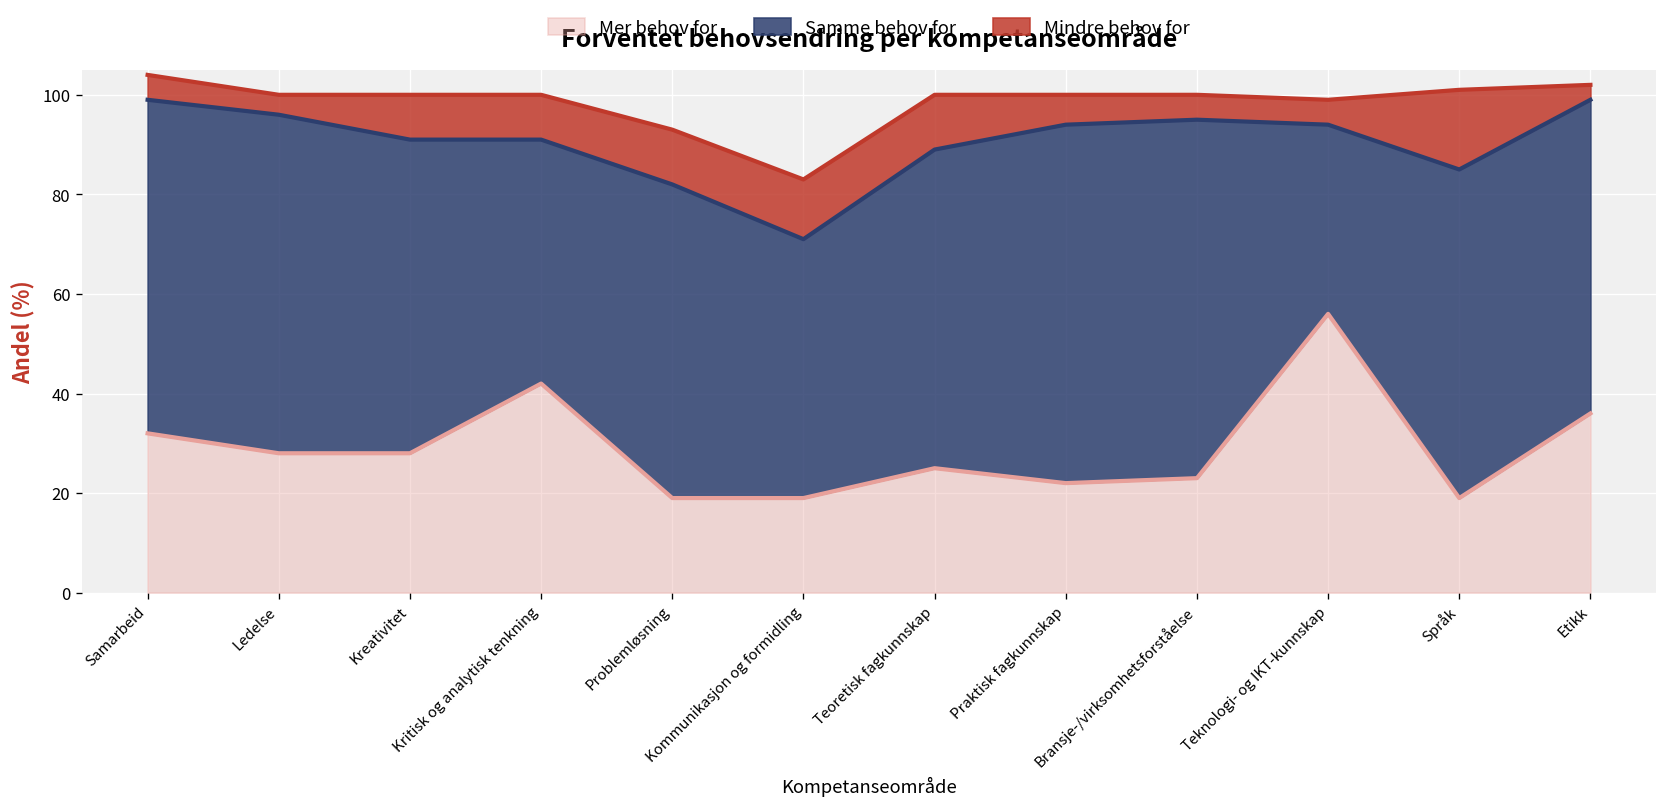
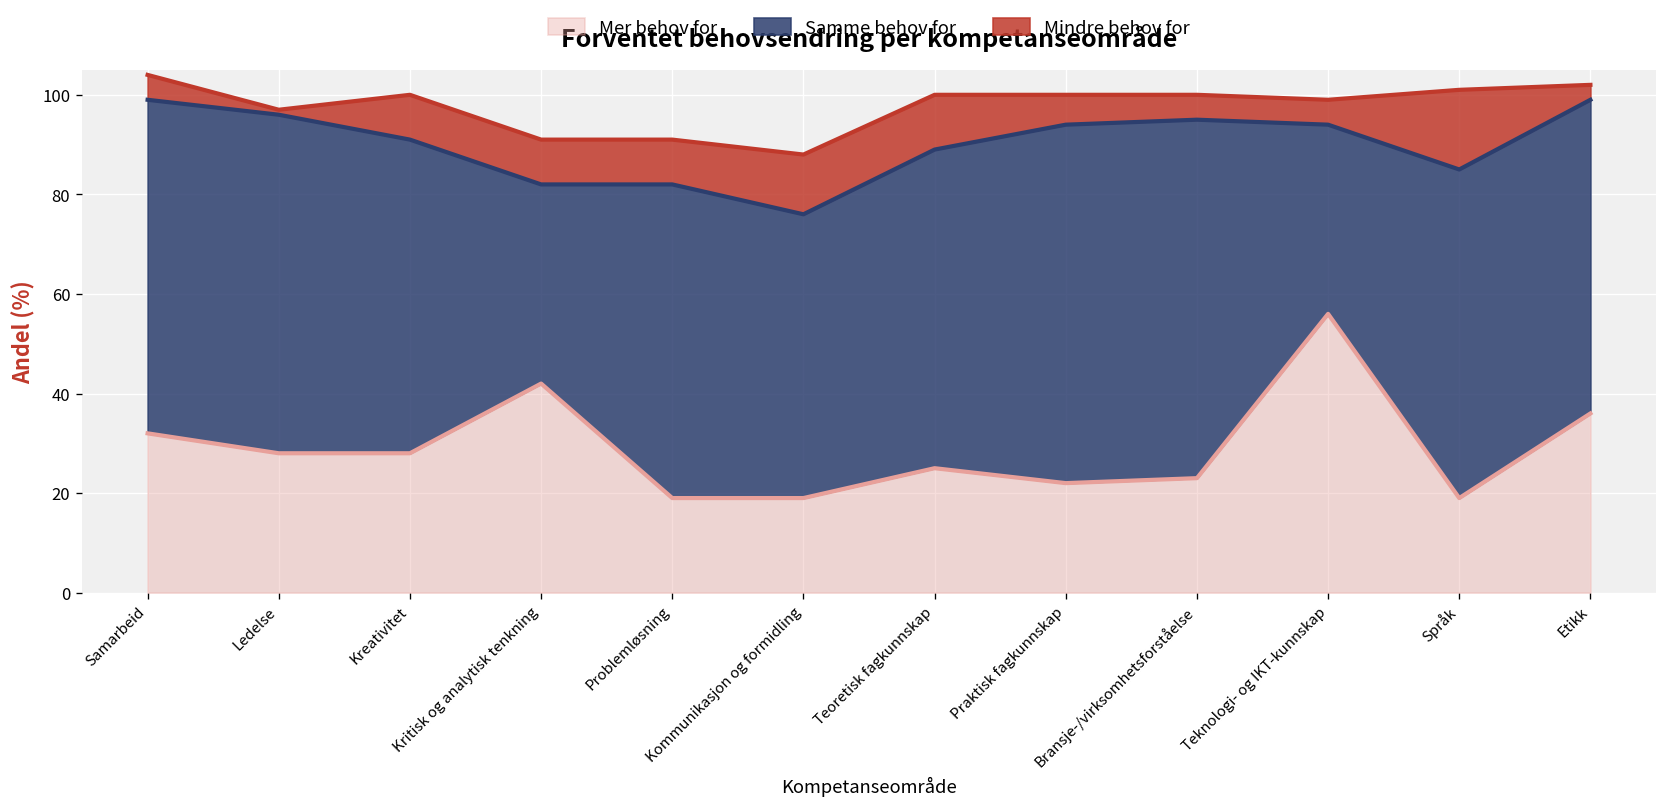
  {
    "Mer behov for": {
      "Samarbeid": 32,
      "Ledelse": 28,
      "Kreativitet": 28,
      "Kritisk og analytisk tenkning": 42,
      "Problemløsning": 19,
      "Kommunikasjon og formidling": 19,
      "Teoretisk fagkunnskap": 25,
      "Praktisk fagkunnskap": 22,
      "Bransje-/virksomhetsforståelse": 23,
      "Teknologi- og IKT-kunnskap": 56,
      "Språk": 19,
      "Etikk": 36
    },
    "Samme behov for": {
      "Samarbeid": 67,
      "Ledelse": 68,
      "Kreativitet": 63,
-     "Kritisk og analytisk tenkning": 49,
+     "Kritisk og analytisk tenkning": 40,
      "Problemløsning": 63,
-     "Kommunikasjon og formidling": 52,
+     "Kommunikasjon og formidling": 57,
      "Teoretisk fagkunnskap": 64,
      "Praktisk fagkunnskap": 72,
      "Bransje-/virksomhetsforståelse": 72,
      "Teknologi- og IKT-kunnskap": 38,
      "Språk": 66,
      "Etikk": 63
    },
    "Mindre behov for": {
      "Samarbeid": 5,
-     "Ledelse": 4,
+     "Ledelse": 1,
      "Kreativitet": 9,
      "Kritisk og analytisk tenkning": 9,
-     "Problemløsning": 11,
+     "Problemløsning": 9,
      "Kommunikasjon og formidling": 12,
      "Teoretisk fagkunnskap": 11,
      "Praktisk fagkunnskap": 6,
      "Bransje-/virksomhetsforståelse": 5,
      "Teknologi- og IKT-kunnskap": 5,
      "Språk": 16,
      "Etikk": 3
    }
  }
